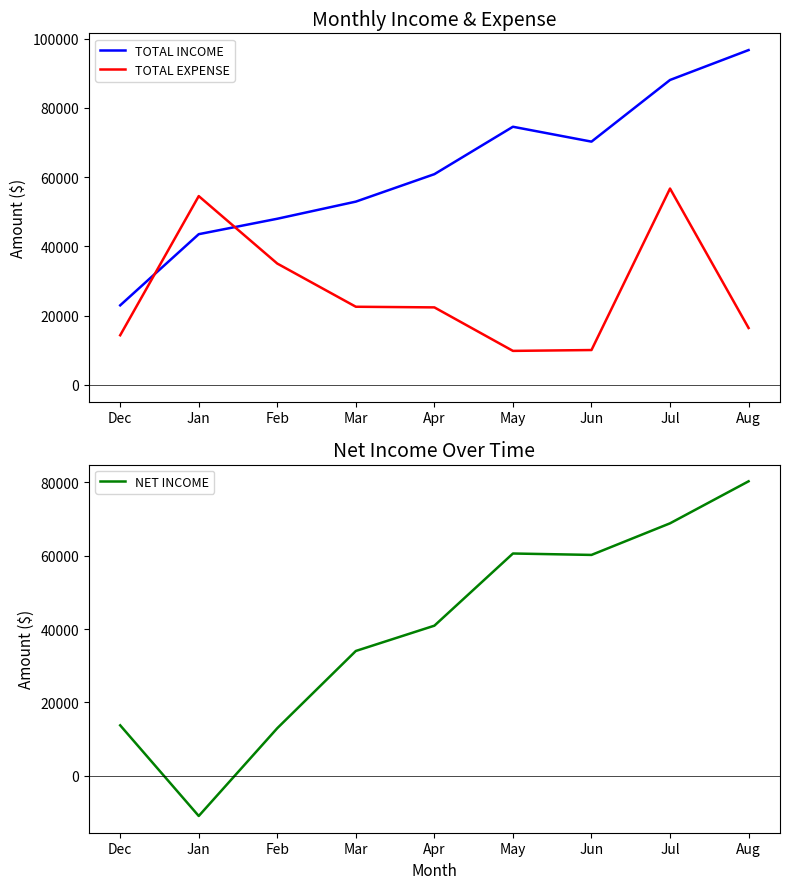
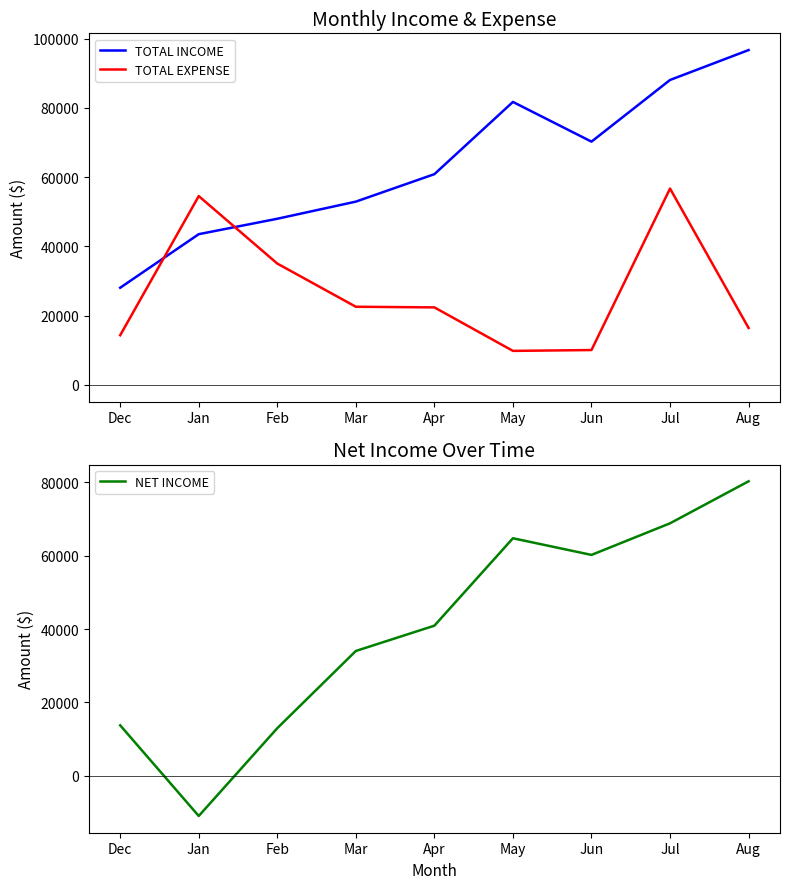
  {
    "Monthly Income & Expense": {
      "TOTAL INCOME": {
-       "Dec": 23000,
+       "Dec": 28000,
        "Jan": 44000,
        "Feb": 48000,
        "Mar": 53000,
        "Apr": 61000,
-       "May": 75000,
+       "May": 82000,
        "Jun": 70000,
        "Jul": 88000,
        "Aug": 97000
      },
      "TOTAL EXPENSE": {
        "Dec": 14000,
        "Jan": 55000,
        "Feb": 35000,
        "Mar": 23000,
        "Apr": 22000,
        "May": 10000,
        "Jun": 10000,
        "Jul": 57000,
        "Aug": 16000
      }
    },
    "Net Income Over Time": {
      "Dec": 14000,
      "Jan": -11000,
      "Feb": 13000,
      "Mar": 34000,
      "Apr": 41000,
-     "May": 61000,
+     "May": 65000,
      "Jun": 60000,
      "Jul": 69000,
      "Aug": 80000
    }
  }
